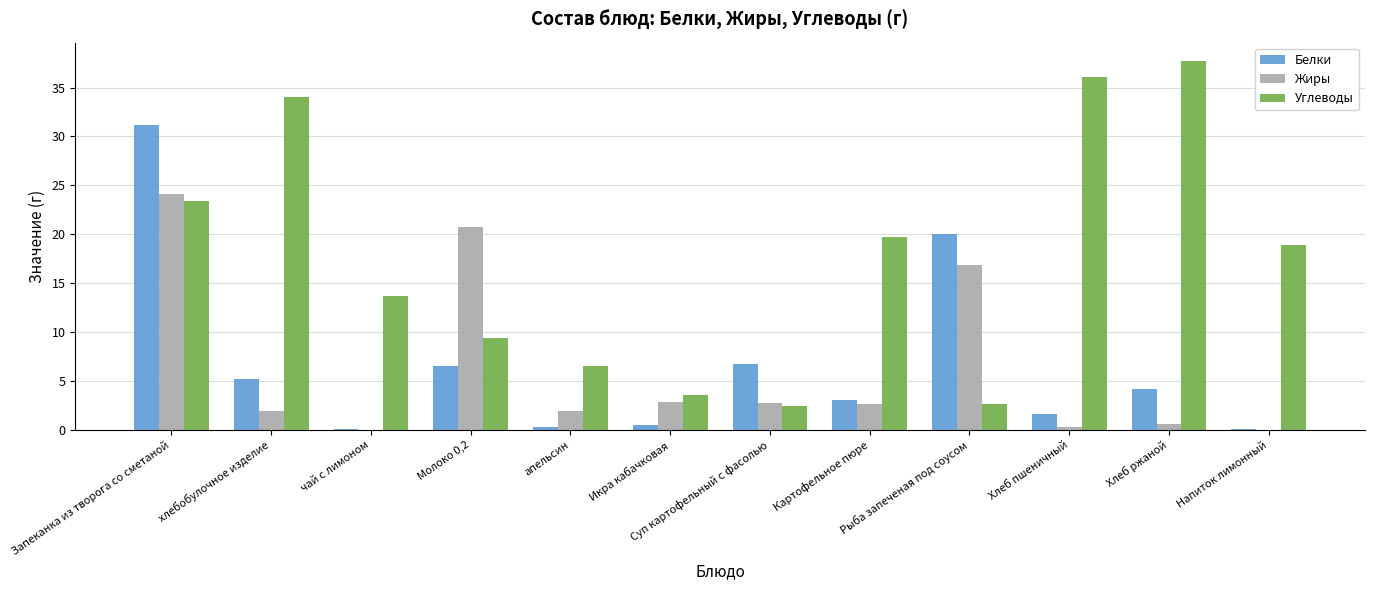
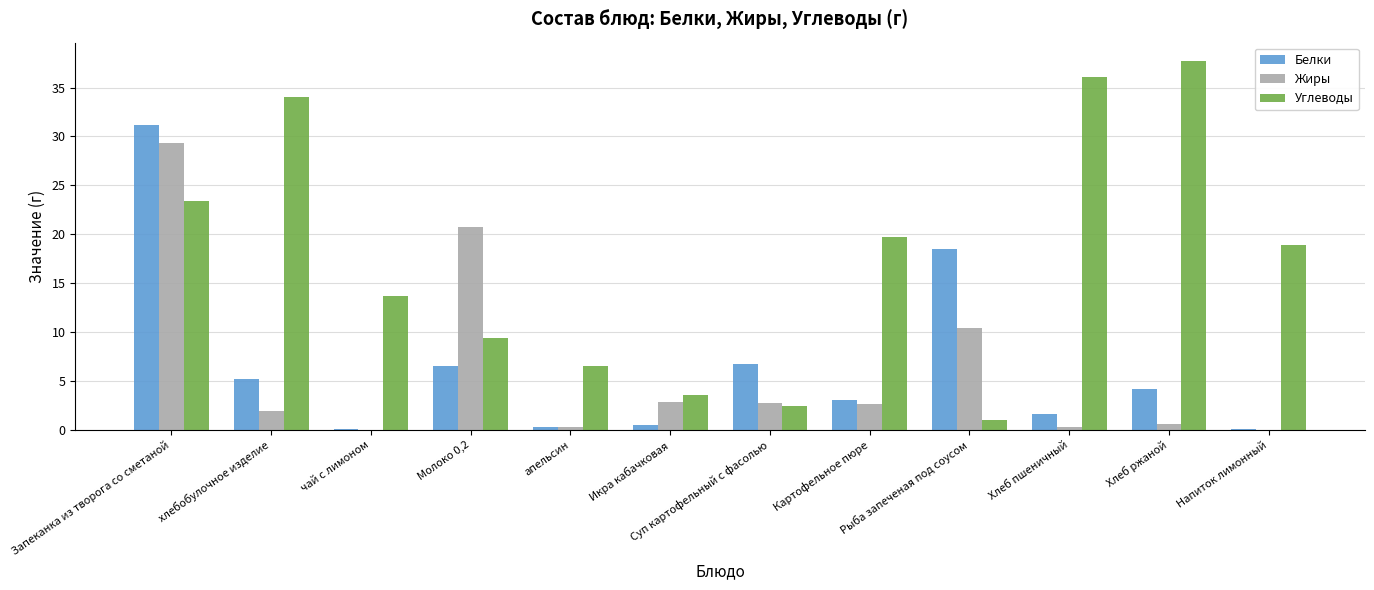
  {
    "Белки": {
      "Запеканка из творога со сметаной": 31,
      "хлебобулочное изделие": 5,
      "Молоко 0,2": 7,
      "апельсин": 0,
      "Икра кабачковая": 1,
      "Суп картофельный с фасолью": 7,
      "Картофельное пюре": 3,
-     "Рыба запеченая под соусом": 20,
+     "Рыба запеченая под соусом": 18,
      "Хлеб пшеничный": 2,
      "Хлеб ржаной": 4
    },
    "Жиры": {
-     "Запеканка из творога со сметаной": 24,
+     "Запеканка из творога со сметаной": 29,
      "хлебобулочное изделие": 2,
      "Молоко 0,2": 21,
-     "апельсин": 2,
+     "апельсин": 0,
      "Икра кабачковая": 3,
      "Суп картофельный с фасолью": 3,
      "Картофельное пюре": 3,
-     "Рыба запеченая под соусом": 17,
+     "Рыба запеченая под соусом": 10,
      "Хлеб пшеничный": 0,
      "Хлеб ржаной": 1
    },
    "Углеводы": {
      "Запеканка из творога со сметаной": 23,
      "хлебобулочное изделие": 34,
      "чай с лимоном": 14,
      "Молоко 0,2": 9,
      "апельсин": 7,
      "Икра кабачковая": 4,
      "Суп картофельный с фасолью": 3,
      "Картофельное пюре": 20,
-     "Рыба запеченая под соусом": 3,
+     "Рыба запеченая под соусом": 1,
      "Хлеб пшеничный": 36,
      "Хлеб ржаной": 38,
      "Напиток лимонный": 19
    }
  }
